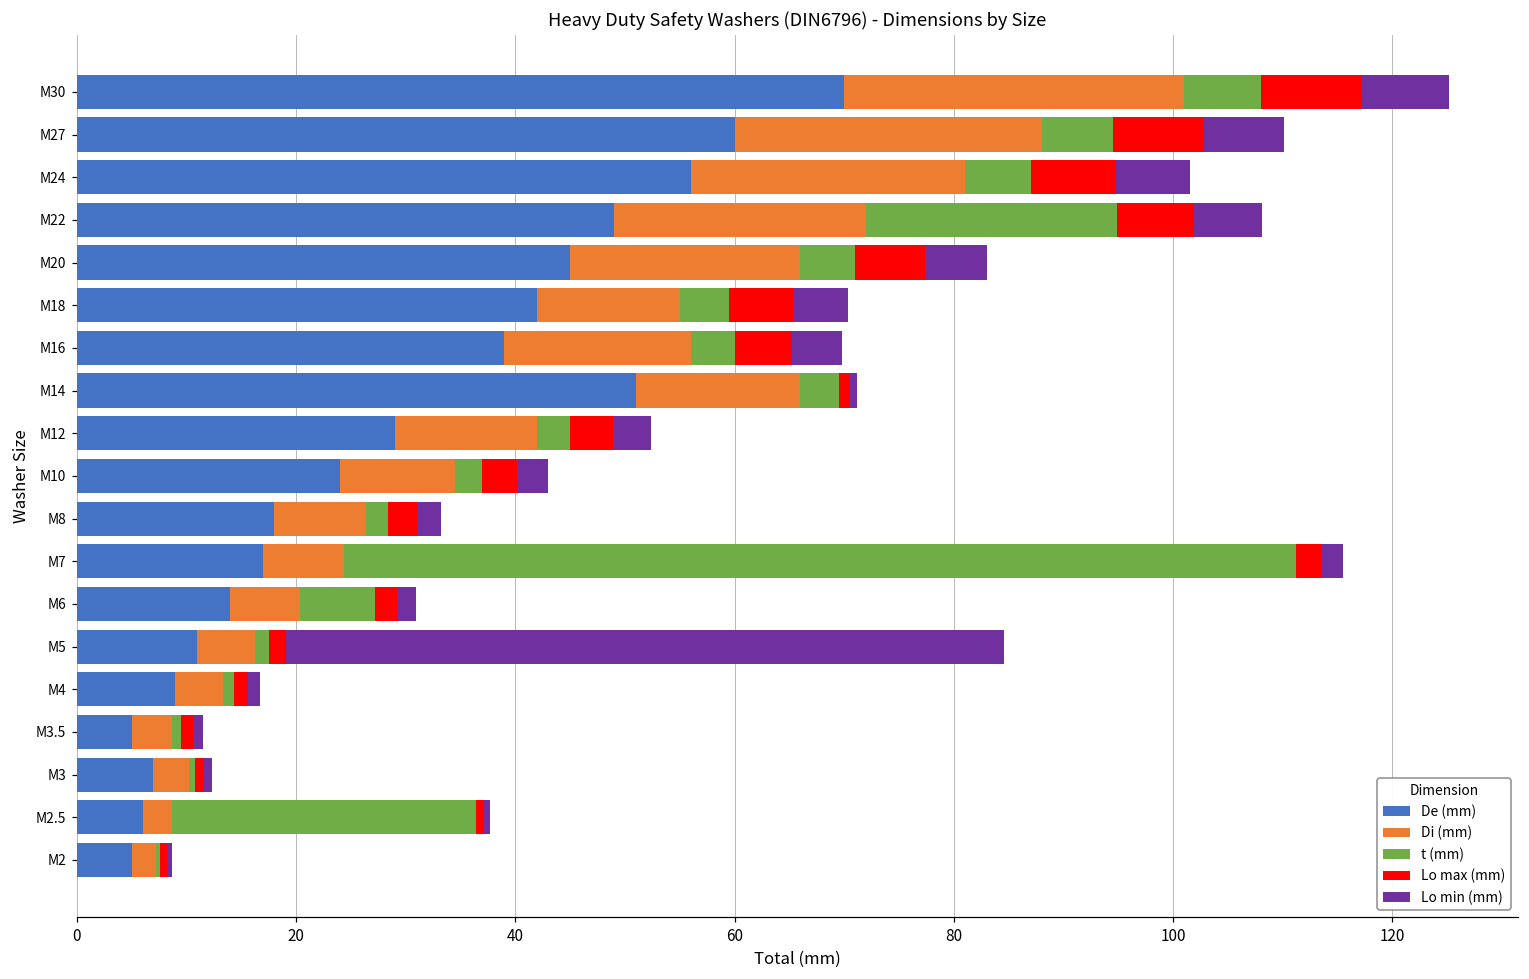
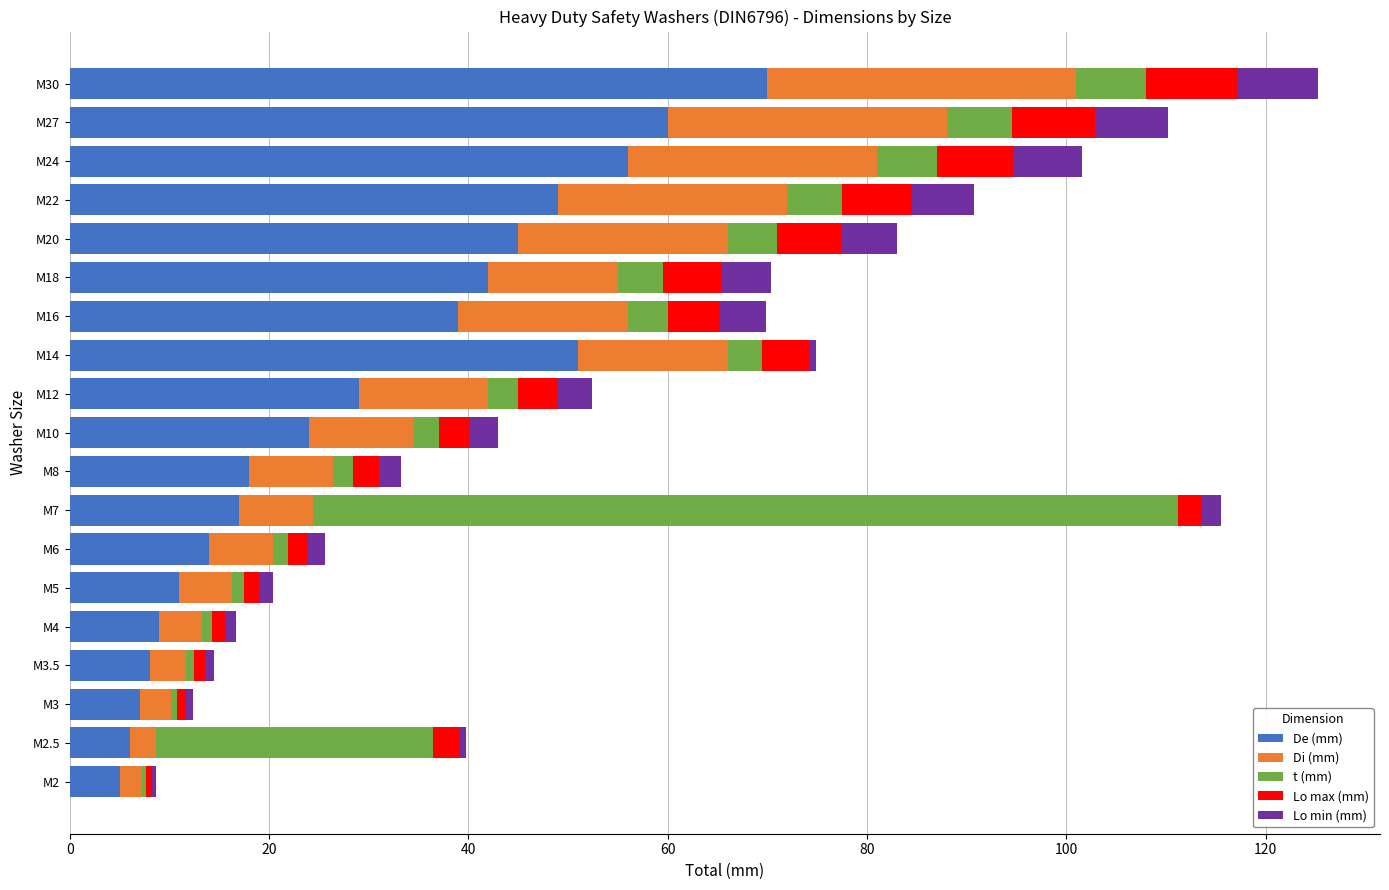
  {
    "De (mm)": {
      "M30": 70,
      "M27": 60,
      "M24": 56,
      "M22": 49,
      "M20": 45,
      "M18": 42,
      "M16": 39,
      "M14": 51,
      "M12": 29,
      "M10": 24,
      "M8": 18,
      "M7": 17,
      "M6": 14,
      "M5": 11,
      "M4": 9,
-     "M3.5": 5,
+     "M3.5": 8,
      "M3": 7,
      "M2.5": 6,
      "M2": 5
    },
    "Di (mm)": {
      "M30": 31,
      "M27": 28,
      "M24": 25,
      "M22": 23,
      "M20": 21,
      "M18": 13,
      "M16": 17,
      "M14": 15,
      "M12": 13,
      "M10": 11,
      "M8": 8,
      "M7": 7,
      "M6": 6,
      "M5": 5,
      "M4": 4,
      "M3.5": 4,
      "M3": 3,
      "M2.5": 3,
      "M2": 2
    },
    "t (mm)": {
      "M30": 7,
      "M27": 6,
      "M24": 6,
-     "M22": 23,
+     "M22": 5,
      "M20": 5,
      "M18": 4,
      "M16": 4,
      "M14": 3,
      "M12": 3,
      "M10": 2,
      "M8": 2,
      "M7": 87,
-     "M6": 7,
+     "M6": 1,
      "M5": 1,
      "M4": 1,
      "M3.5": 1,
      "M3": 1,
      "M2.5": 28,
      "M2": 0
    },
    "Lo max (mm)": {
      "M30": 9,
      "M27": 8,
      "M24": 8,
      "M22": 7,
      "M20": 6,
      "M18": 6,
      "M16": 5,
-     "M14": 1,
+     "M14": 5,
      "M12": 4,
      "M10": 3,
      "M8": 3,
      "M7": 2,
      "M6": 2,
      "M5": 2,
      "M4": 1,
      "M3.5": 1,
      "M3": 1,
-     "M2.5": 1,
+     "M2.5": 3,
      "M2": 1
    },
    "Lo min (mm)": {
      "M30": 8,
      "M27": 7,
      "M24": 7,
      "M22": 6,
      "M20": 6,
      "M18": 5,
      "M16": 5,
      "M14": 1,
      "M12": 3,
      "M10": 3,
      "M8": 2,
      "M7": 2,
      "M6": 2,
-     "M5": 66,
+     "M5": 1,
      "M4": 1,
      "M3.5": 1,
      "M3": 1,
      "M2.5": 1,
      "M2": 1
    }
  }
